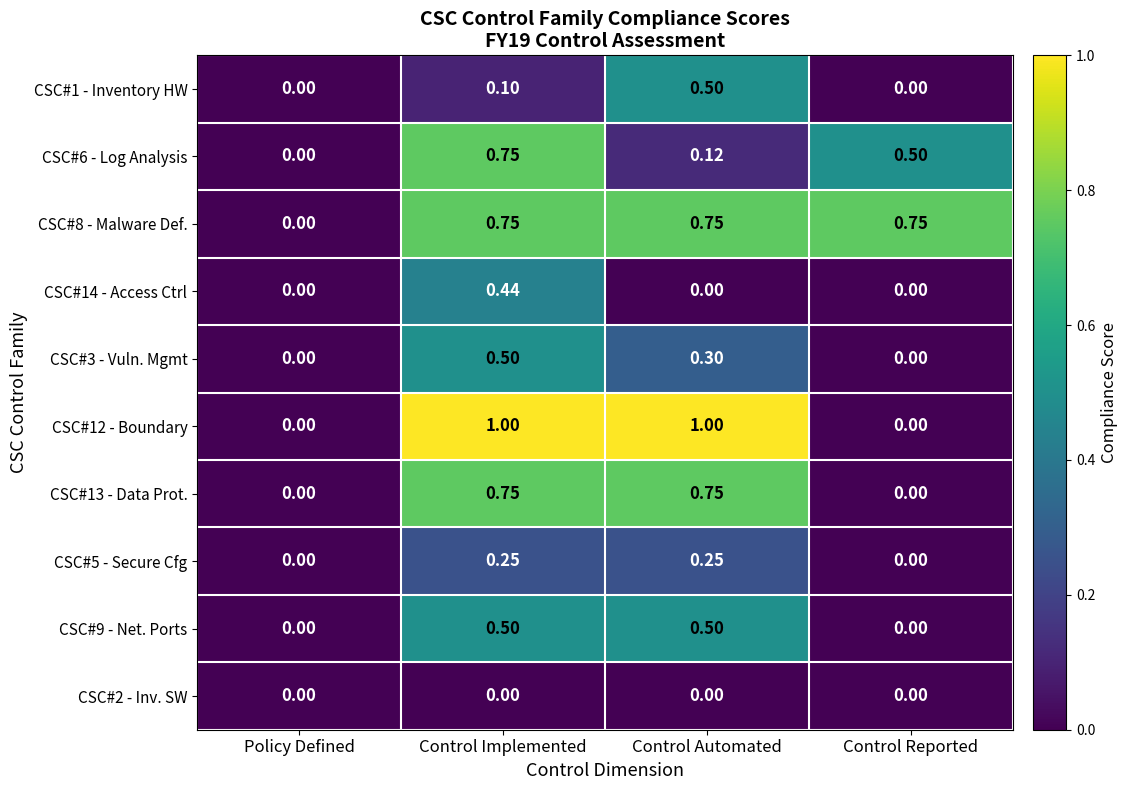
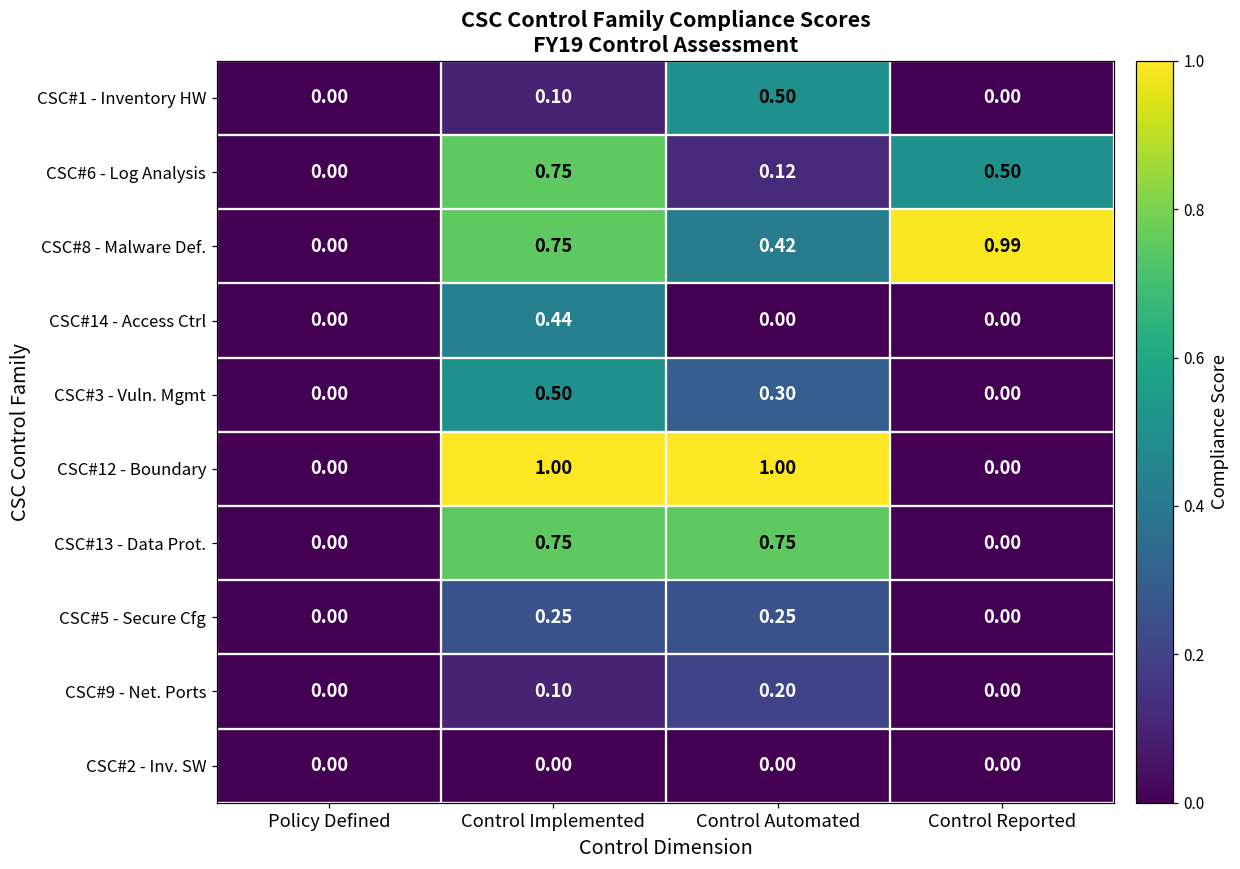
  {
    "CSC#1 - Inventory HW": {
      "Policy Defined": 0.00,
      "Control Implemented": 0.10,
      "Control Automated": 0.50,
      "Control Reported": 0.00
    },
    "CSC#6 - Log Analysis": {
      "Policy Defined": 0.00,
      "Control Implemented": 0.75,
      "Control Automated": 0.12,
      "Control Reported": 0.50
    },
    "CSC#8 - Malware Def.": {
      "Policy Defined": 0.00,
      "Control Implemented": 0.75,
-     "Control Automated": 0.75,
-     "Control Reported": 0.75
+     "Control Automated": 0.42,
+     "Control Reported": 0.99
    },
    "CSC#14 - Access Ctrl": {
      "Policy Defined": 0.00,
      "Control Implemented": 0.44,
      "Control Automated": 0.00,
      "Control Reported": 0.00
    },
    "CSC#3 - Vuln. Mgmt": {
      "Policy Defined": 0.00,
      "Control Implemented": 0.50,
      "Control Automated": 0.30,
      "Control Reported": 0.00
    },
    "CSC#12 - Boundary": {
      "Policy Defined": 0.00,
      "Control Implemented": 1.00,
      "Control Automated": 1.00,
      "Control Reported": 0.00
    },
    "CSC#13 - Data Prot.": {
      "Policy Defined": 0.00,
      "Control Implemented": 0.75,
      "Control Automated": 0.75,
      "Control Reported": 0.00
    },
    "CSC#5 - Secure Cfg": {
      "Policy Defined": 0.00,
      "Control Implemented": 0.25,
      "Control Automated": 0.25,
      "Control Reported": 0.00
    },
    "CSC#9 - Net. Ports": {
      "Policy Defined": 0.00,
-     "Control Implemented": 0.50,
-     "Control Automated": 0.50,
+     "Control Implemented": 0.10,
+     "Control Automated": 0.20,
      "Control Reported": 0.00
    },
    "CSC#2 - Inv. SW": {
      "Policy Defined": 0.00,
      "Control Implemented": 0.00,
      "Control Automated": 0.00,
      "Control Reported": 0.00
    }
  }
